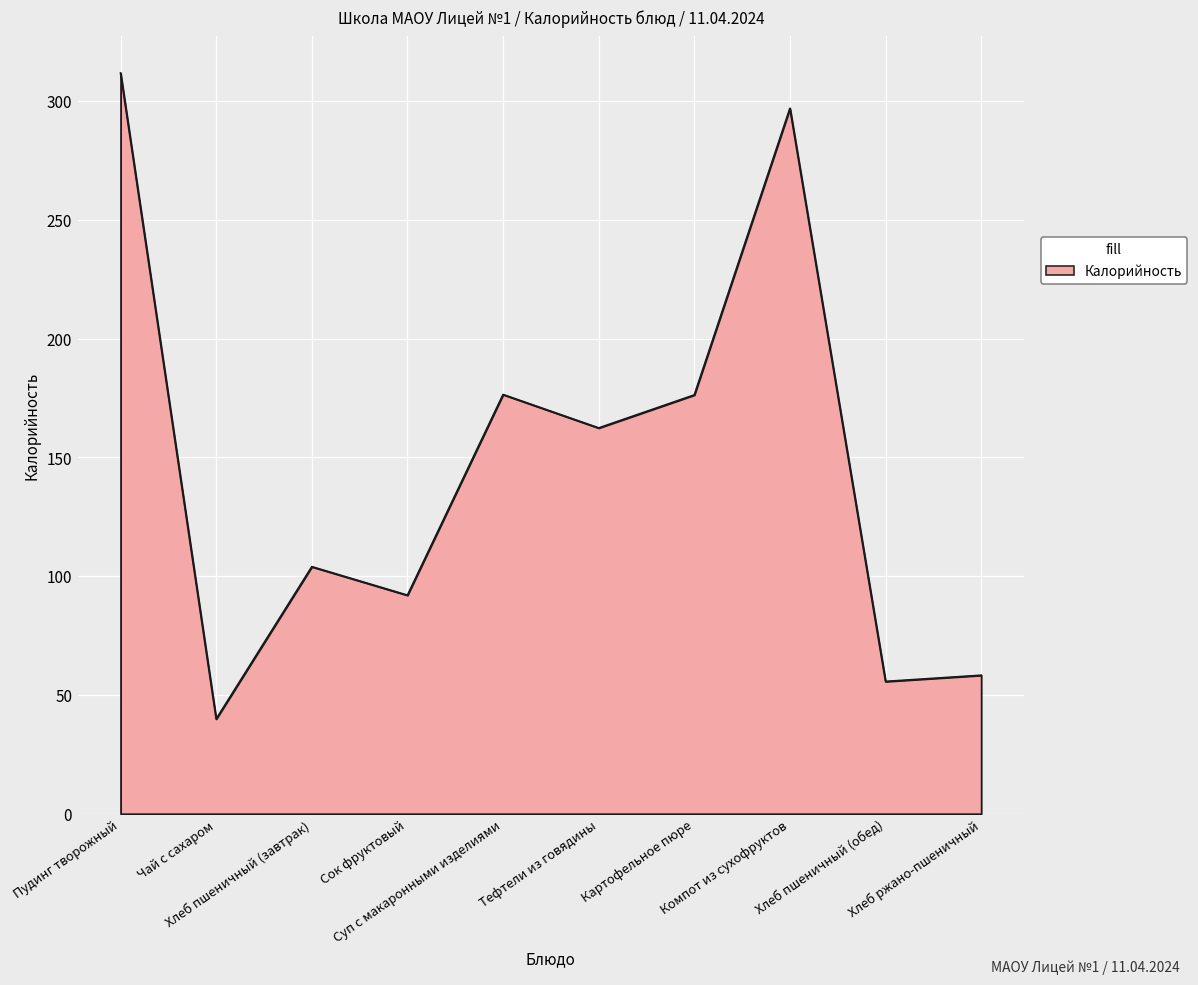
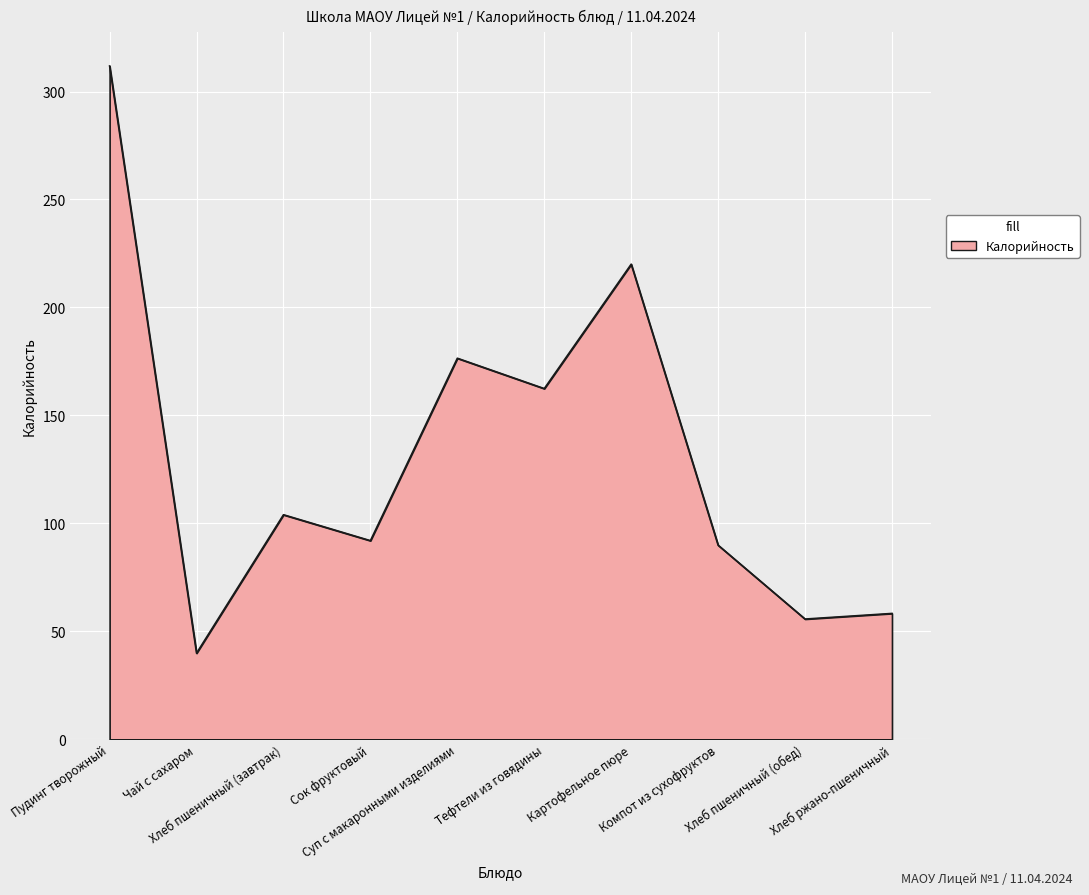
  {
    "Пудинг творожный": 312,
    "Чай с сахаром": 40,
    "Хлеб пшеничный (завтрак)": 104,
    "Сок фруктовый": 92,
    "Суп с макаронными изделиями": 176,
    "Тефтели из говядины": 162,
-   "Картофельное пюре": 176,
-   "Компот из сухофруктов": 297,
+   "Картофельное пюре": 220,
+   "Компот из сухофруктов": 90,
    "Хлеб пшеничный (обед)": 56,
    "Хлеб ржано-пшеничный": 58
  }
